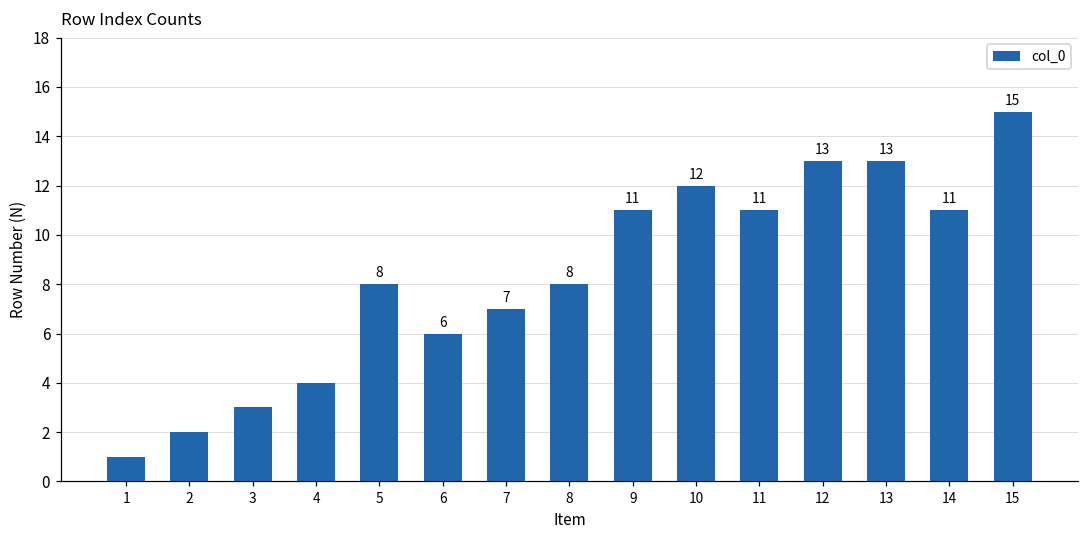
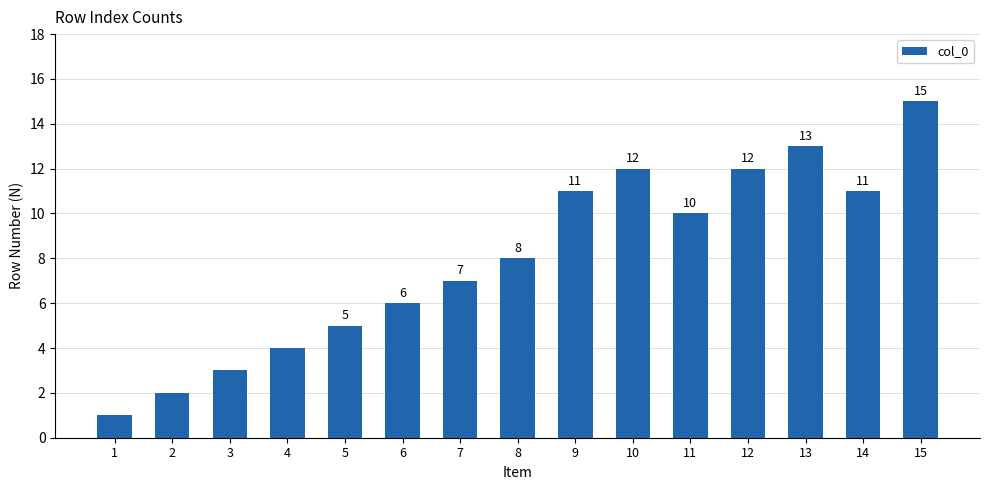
  {
-   "5": 8,
+   "5": 5,
    "6": 6,
    "7": 7,
    "8": 8,
    "9": 11,
    "10": 12,
-   "11": 11,
-   "12": 13,
+   "11": 10,
+   "12": 12,
    "13": 13,
    "14": 11,
    "15": 15
  }
